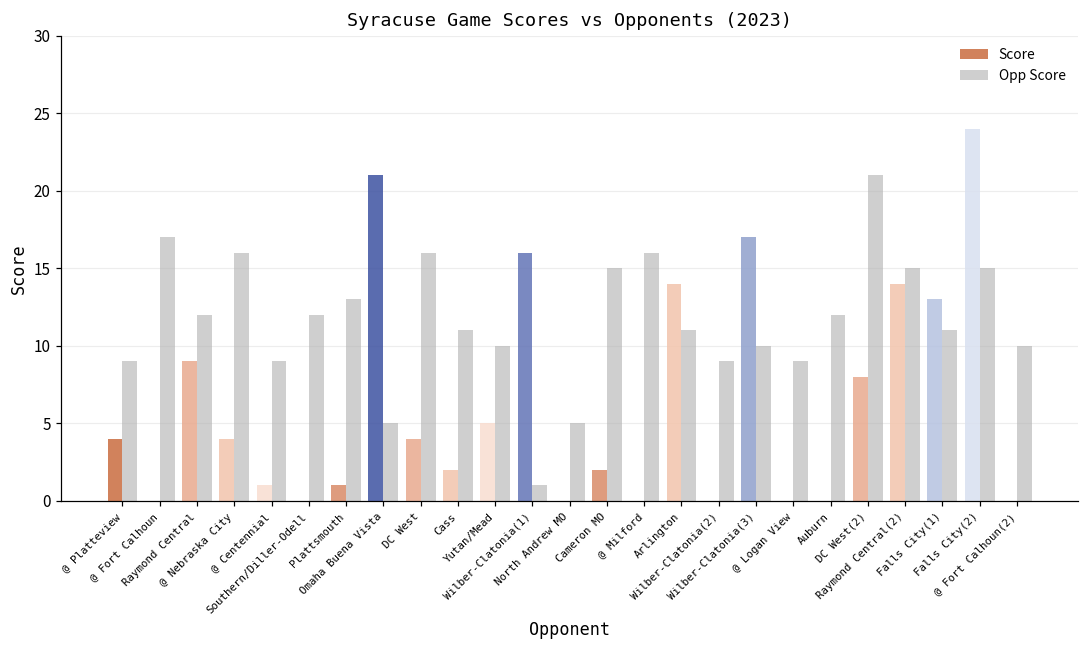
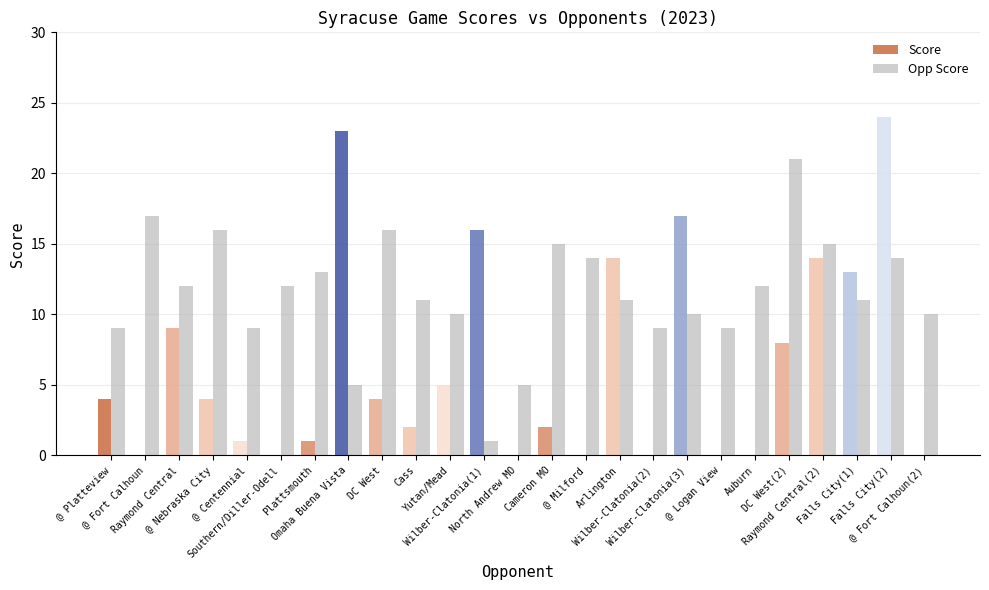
  {
    "Score": {
      "@ Platteview": 4,
      "@ Fort Calhoun": 0,
      "Raymond Central": 9,
      "@ Nebraska City": 4,
      "@ Centennial": 1,
      "Southern/Diller-Odell": 0,
      "Plattsmouth": 1,
-     "Omaha Buena Vista": 21,
+     "Omaha Buena Vista": 23,
      "DC West": 4,
      "Cass": 2,
      "Yutan/Mead": 5,
      "Wilber-Clatonia(1)": 16,
      "North Andrew MO": 0,
      "Cameron MO": 2,
      "@ Milford": 0,
      "Arlington": 14,
      "Wilber-Clatonia(2)": 0,
      "Wilber-Clatonia(3)": 17,
      "@ Logan View": 0,
      "Auburn": 0,
      "DC West(2)": 8,
      "Raymond Central(2)": 14,
      "Falls City(1)": 13,
      "Falls City(2)": 24,
      "@ Fort Calhoun(2)": 0
    },
    "Opp Score": {
      "@ Platteview": 9,
      "@ Fort Calhoun": 17,
      "Raymond Central": 12,
      "@ Nebraska City": 16,
      "@ Centennial": 9,
      "Southern/Diller-Odell": 12,
      "Plattsmouth": 13,
      "Omaha Buena Vista": 5,
      "DC West": 16,
      "Cass": 11,
      "Yutan/Mead": 10,
      "Wilber-Clatonia(1)": 1,
      "North Andrew MO": 5,
      "Cameron MO": 15,
-     "@ Milford": 16,
+     "@ Milford": 14,
      "Arlington": 11,
      "Wilber-Clatonia(2)": 9,
      "Wilber-Clatonia(3)": 10,
      "@ Logan View": 9,
      "Auburn": 12,
      "DC West(2)": 21,
      "Raymond Central(2)": 15,
      "Falls City(1)": 11,
-     "Falls City(2)": 15,
+     "Falls City(2)": 14,
      "@ Fort Calhoun(2)": 10
    }
  }
